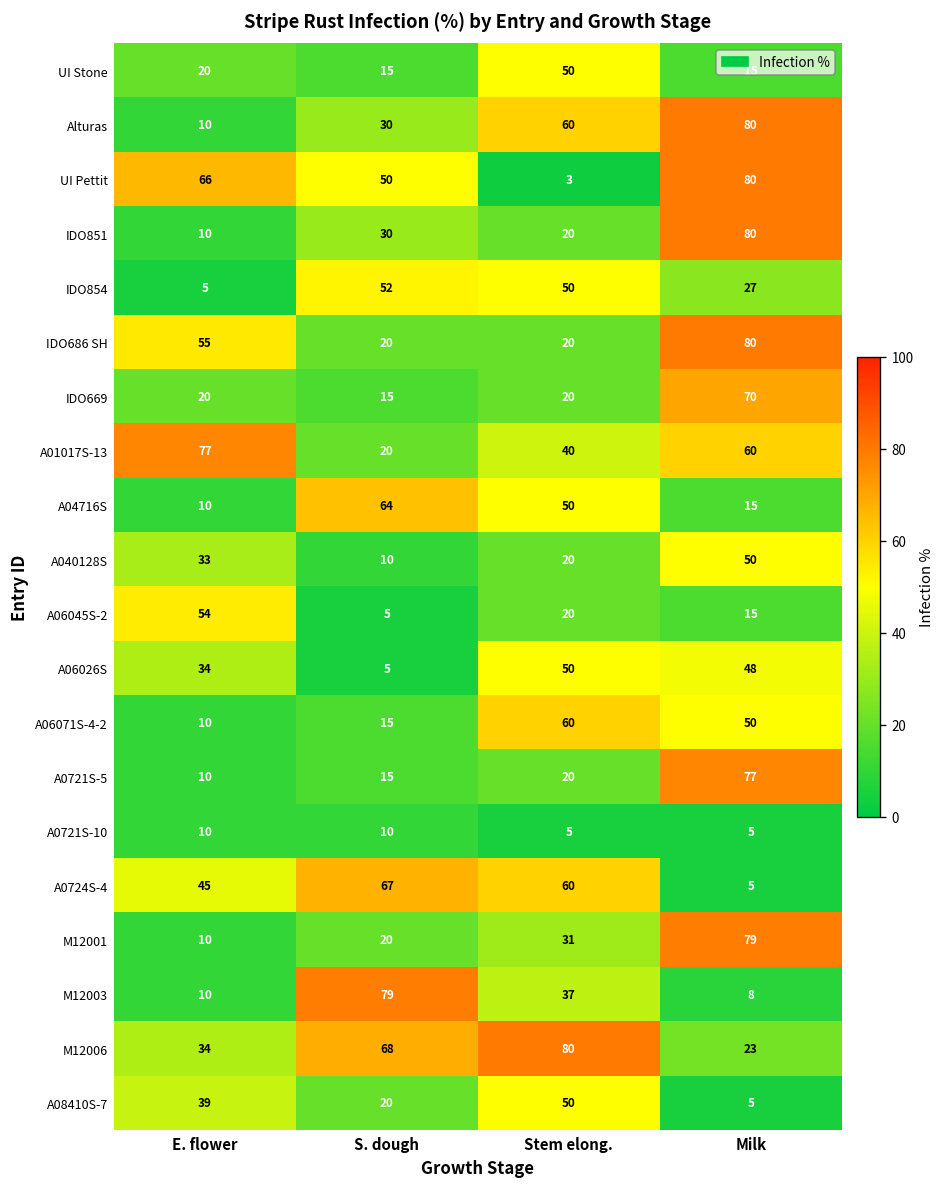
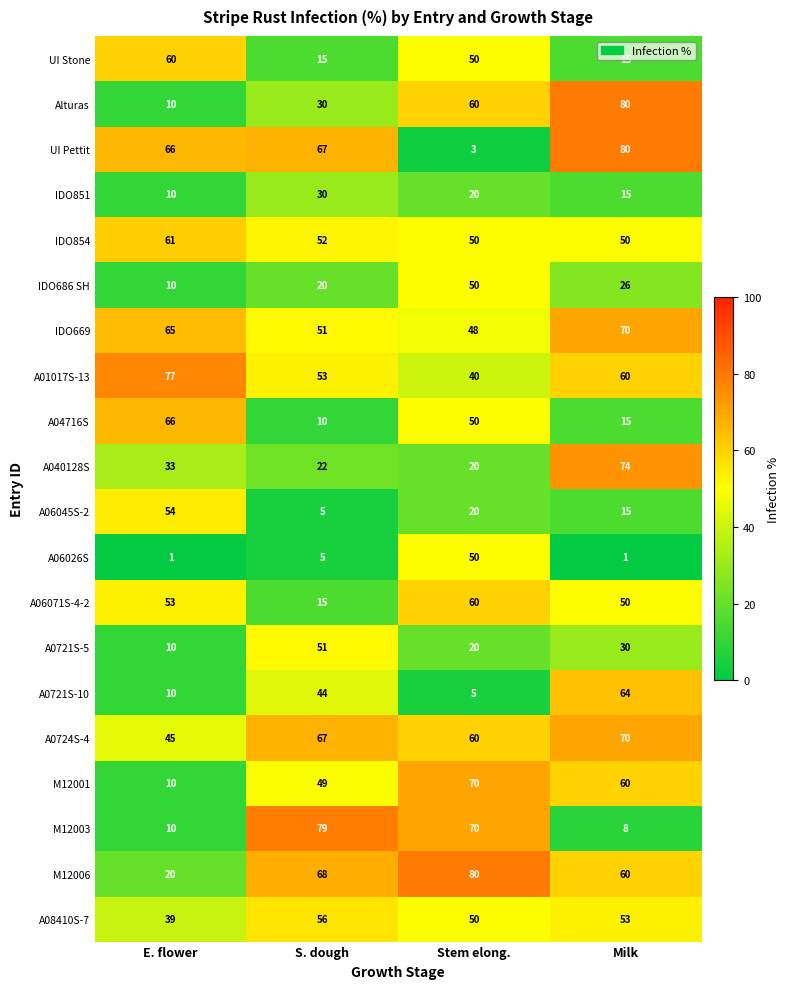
  {
    "UI Stone": {
-     "E. flower": 20,
+     "E. flower": 60,
      "S. dough": 15,
      "Stem elong.": 50
    },
    "Alturas": {
      "E. flower": 10,
      "S. dough": 30,
      "Stem elong.": 60,
      "Milk": 80
    },
    "UI Pettit": {
      "E. flower": 66,
-     "S. dough": 50,
+     "S. dough": 67,
      "Stem elong.": 3,
      "Milk": 80
    },
    "IDO851": {
      "E. flower": 10,
      "S. dough": 30,
      "Stem elong.": 20,
-     "Milk": 80
+     "Milk": 15
    },
    "IDO854": {
-     "E. flower": 5,
+     "E. flower": 61,
      "S. dough": 52,
      "Stem elong.": 50,
-     "Milk": 27
+     "Milk": 50
    },
    "IDO686 SH": {
-     "E. flower": 55,
+     "E. flower": 10,
      "S. dough": 20,
-     "Stem elong.": 20,
-     "Milk": 80
+     "Stem elong.": 50,
+     "Milk": 26
    },
    "IDO669": {
-     "E. flower": 20,
-     "S. dough": 15,
-     "Stem elong.": 20,
+     "E. flower": 65,
+     "S. dough": 51,
+     "Stem elong.": 48,
      "Milk": 70
    },
    "A01017S-13": {
      "E. flower": 77,
-     "S. dough": 20,
+     "S. dough": 53,
      "Stem elong.": 40,
      "Milk": 60
    },
    "A04716S": {
-     "E. flower": 10,
-     "S. dough": 64,
+     "E. flower": 66,
+     "S. dough": 10,
      "Stem elong.": 50,
      "Milk": 15
    },
    "A040128S": {
      "E. flower": 33,
-     "S. dough": 10,
+     "S. dough": 22,
      "Stem elong.": 20,
-     "Milk": 50
+     "Milk": 74
    },
    "A06045S-2": {
      "E. flower": 54,
      "S. dough": 5,
      "Stem elong.": 20,
      "Milk": 15
    },
    "A06026S": {
-     "E. flower": 34,
+     "E. flower": 1,
      "S. dough": 5,
      "Stem elong.": 50,
-     "Milk": 48
+     "Milk": 1
    },
    "A06071S-4-2": {
-     "E. flower": 10,
+     "E. flower": 53,
      "S. dough": 15,
      "Stem elong.": 60,
      "Milk": 50
    },
    "A0721S-5": {
      "E. flower": 10,
-     "S. dough": 15,
+     "S. dough": 51,
      "Stem elong.": 20,
-     "Milk": 77
+     "Milk": 30
    },
    "A0721S-10": {
      "E. flower": 10,
-     "S. dough": 10,
+     "S. dough": 44,
      "Stem elong.": 5,
-     "Milk": 5
+     "Milk": 64
    },
    "A0724S-4": {
      "E. flower": 45,
      "S. dough": 67,
      "Stem elong.": 60,
-     "Milk": 5
+     "Milk": 70
    },
    "M12001": {
      "E. flower": 10,
-     "S. dough": 20,
-     "Stem elong.": 31,
-     "Milk": 79
+     "S. dough": 49,
+     "Stem elong.": 70,
+     "Milk": 60
    },
    "M12003": {
      "E. flower": 10,
      "S. dough": 79,
-     "Stem elong.": 37,
+     "Stem elong.": 70,
      "Milk": 8
    },
    "M12006": {
-     "E. flower": 34,
+     "E. flower": 20,
      "S. dough": 68,
      "Stem elong.": 80,
-     "Milk": 23
+     "Milk": 60
    },
    "A08410S-7": {
      "E. flower": 39,
-     "S. dough": 20,
+     "S. dough": 56,
      "Stem elong.": 50,
-     "Milk": 5
+     "Milk": 53
    }
  }
